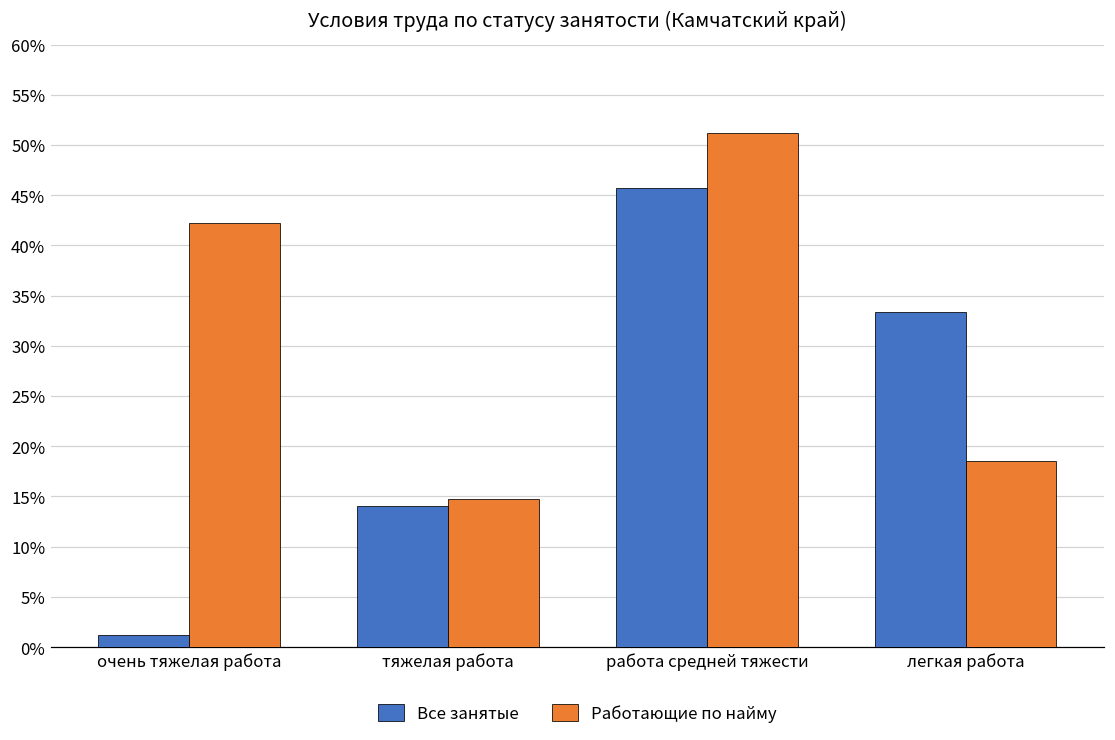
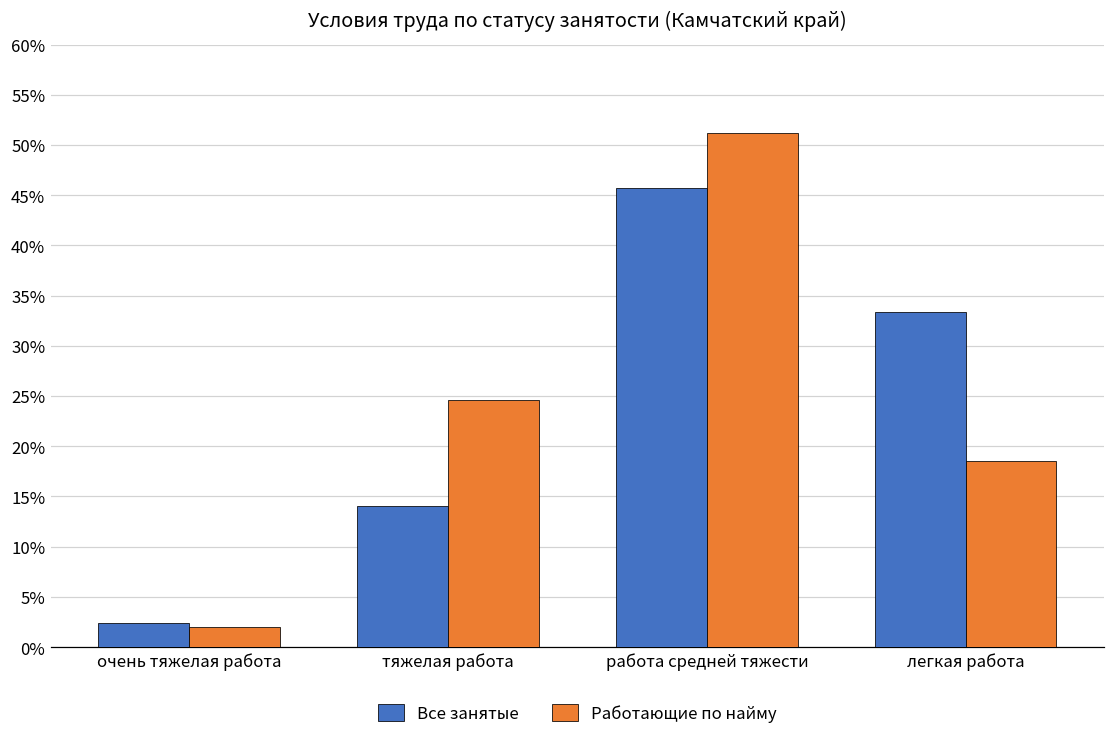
  {
    "Все занятые": {
-     "очень тяжелая работа": "1%",
+     "очень тяжелая работа": "2%",
      "тяжелая работа": "14%",
      "работа средней тяжести": "46%",
      "легкая работа": "33%"
    },
    "Работающие по найму": {
-     "очень тяжелая работа": "42%",
-     "тяжелая работа": "15%",
+     "очень тяжелая работа": "2%",
+     "тяжелая работа": "25%",
      "работа средней тяжести": "51%",
      "легкая работа": "19%"
    }
  }
